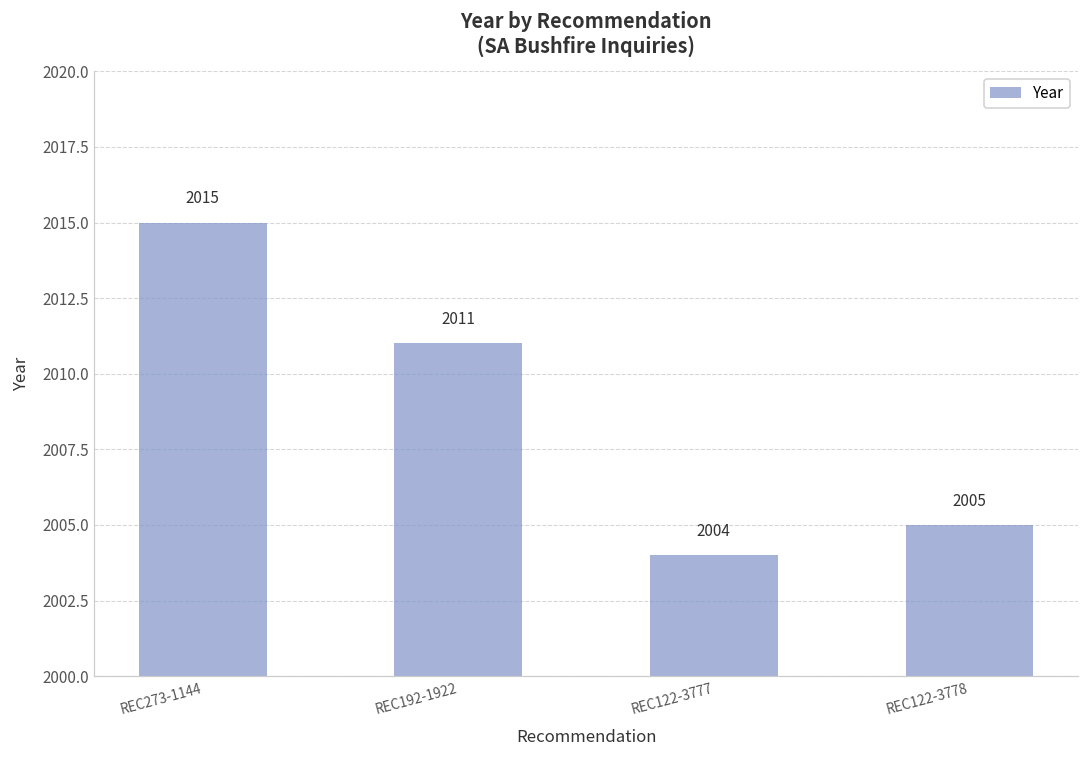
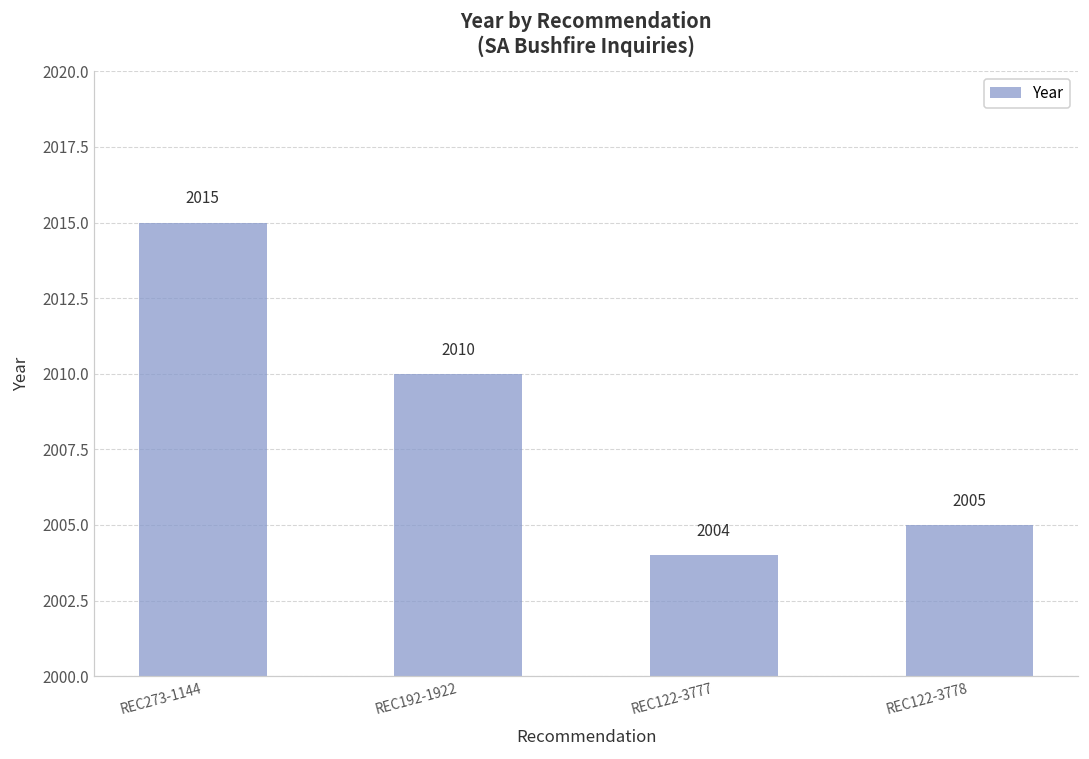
  {
    "REC273-1144": 2015,
-   "REC192-1922": 2011,
+   "REC192-1922": 2010,
    "REC122-3777": 2004,
    "REC122-3778": 2005
  }
